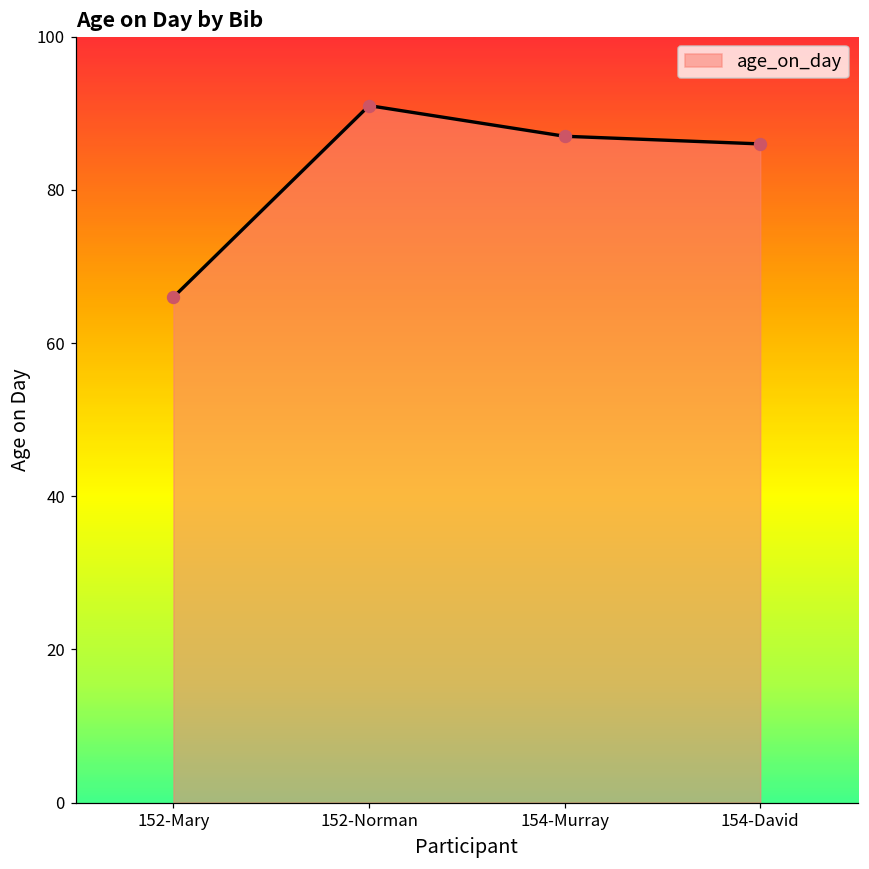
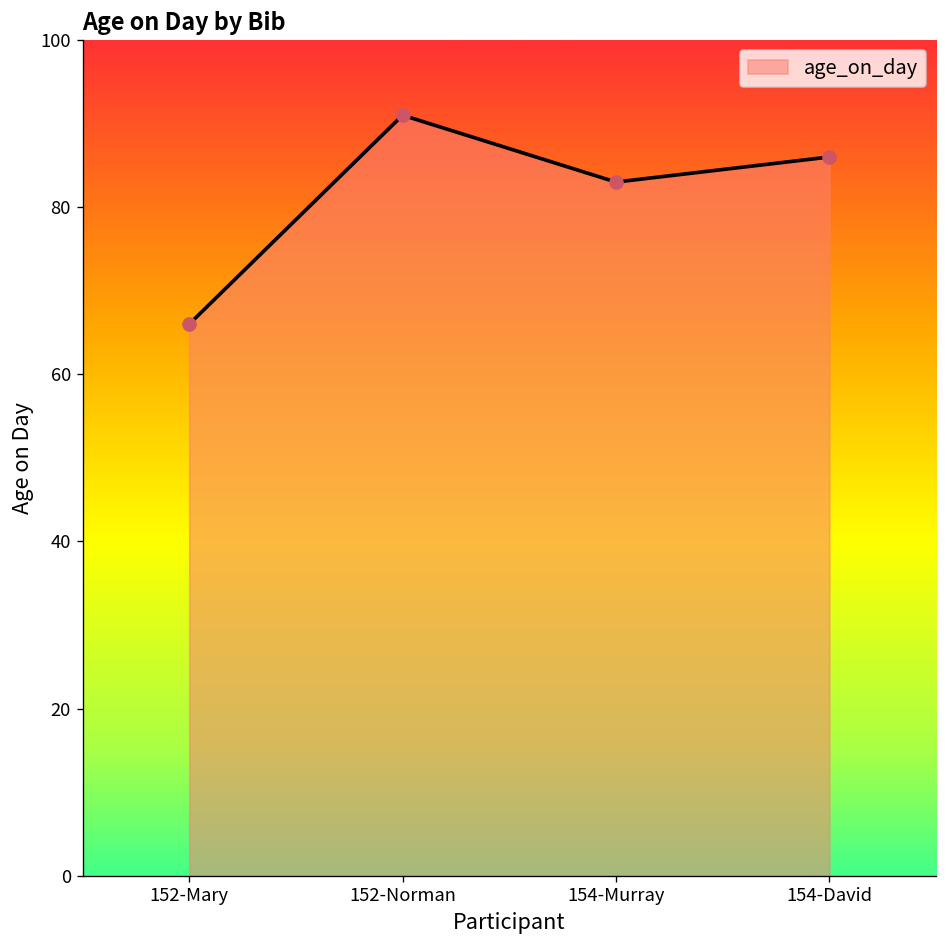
  {
    "152-Mary": 66,
    "152-Norman": 91,
-   "154-Murray": 87,
+   "154-Murray": 83,
    "154-David": 86
  }
